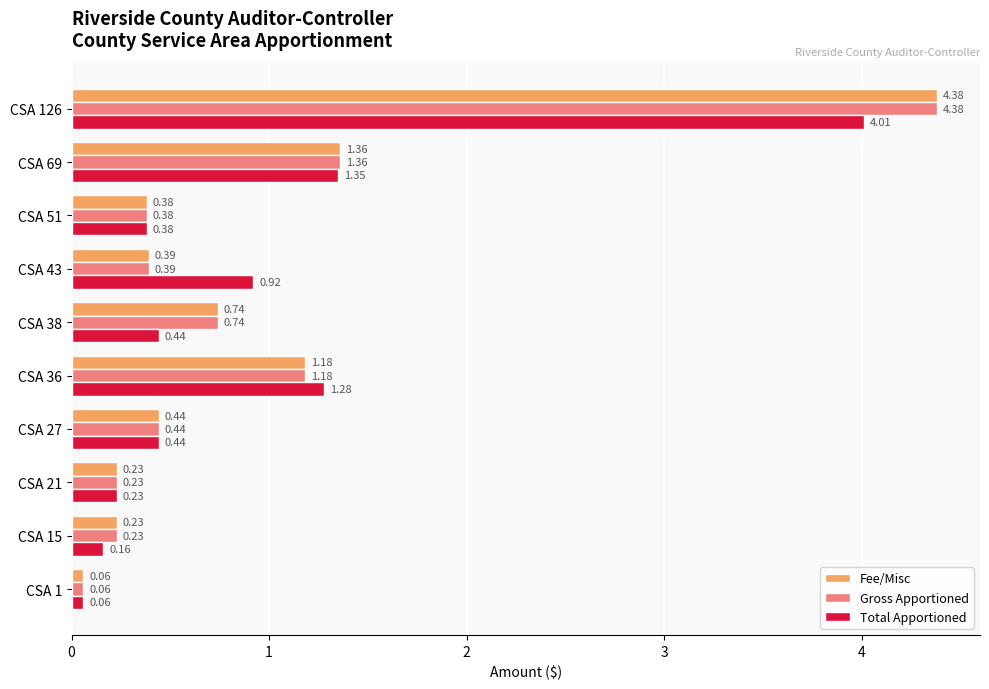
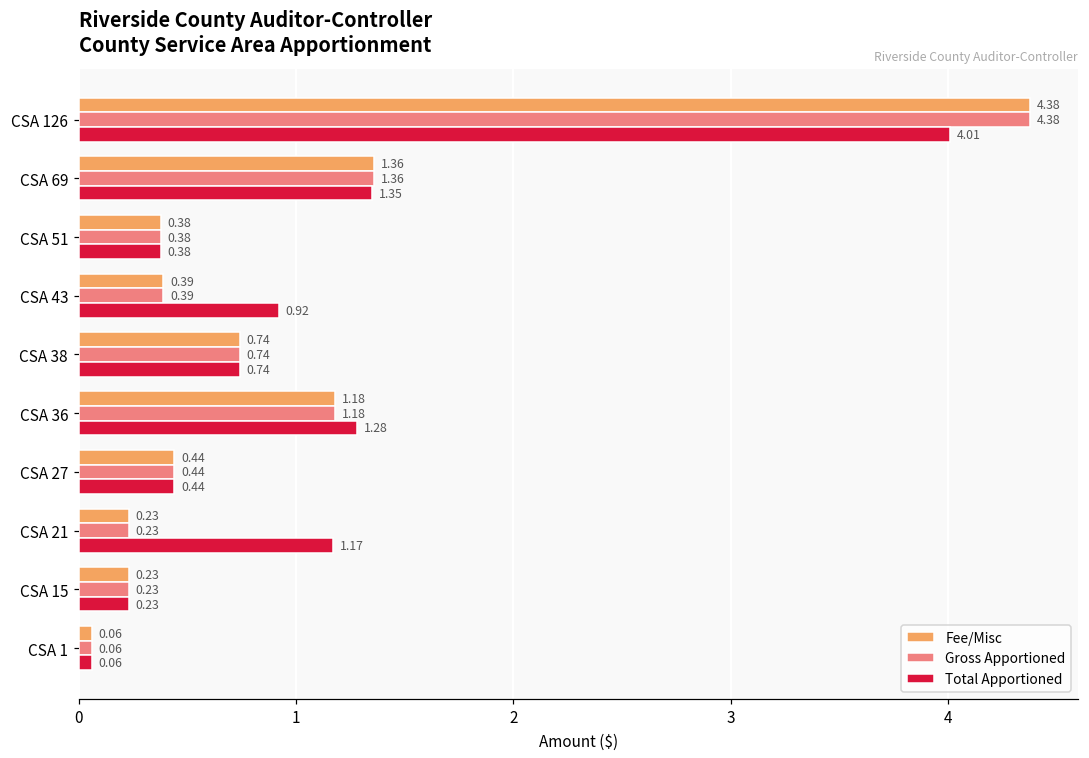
  {
    "Total Apportioned": {
      "CSA 126": 4.01,
      "CSA 69": 1.35,
      "CSA 51": 0.38,
      "CSA 43": 0.92,
-     "CSA 38": 0.44,
+     "CSA 38": 0.74,
      "CSA 36": 1.28,
      "CSA 27": 0.44,
-     "CSA 21": 0.23,
-     "CSA 15": 0.16,
+     "CSA 21": 1.17,
+     "CSA 15": 0.23,
      "CSA 1": 0.06
    }
  }
